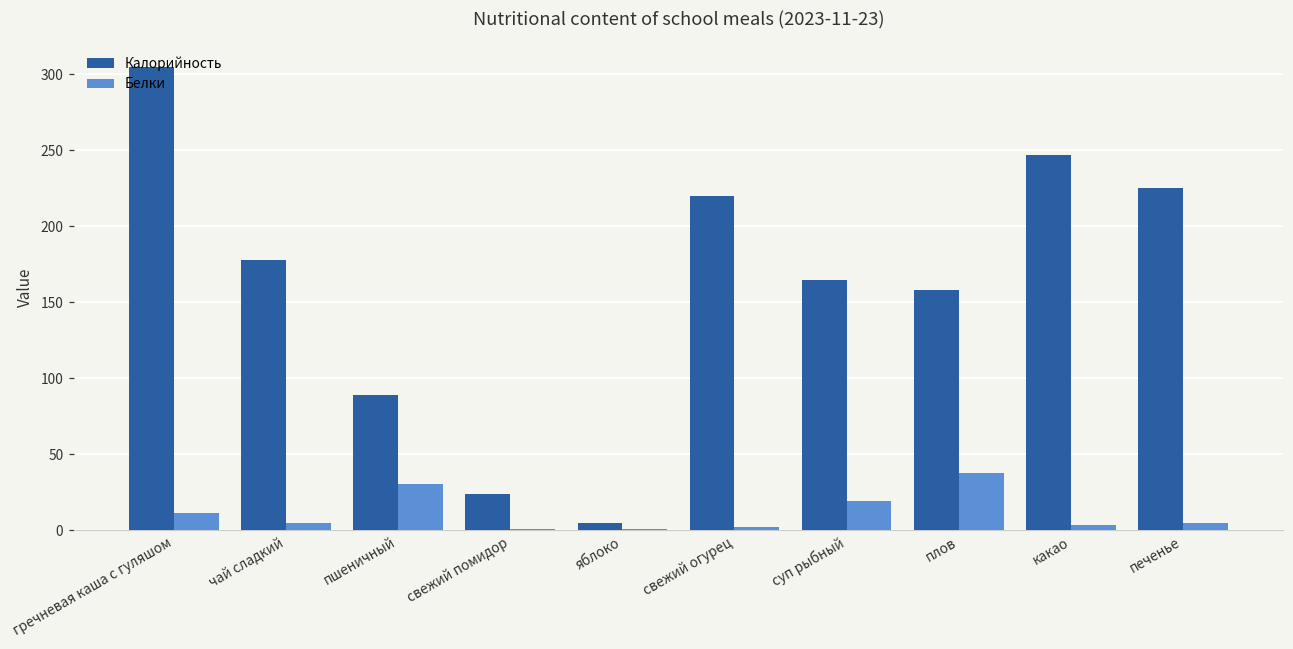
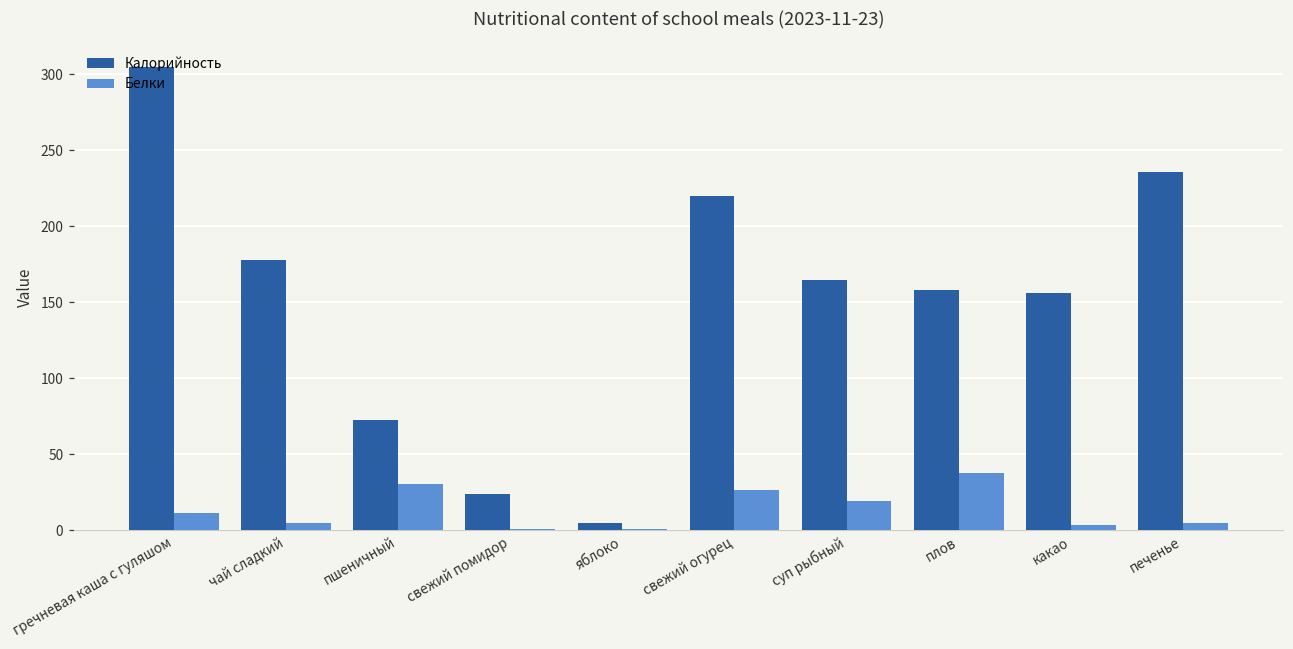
  {
    "Калорийность": {
      "гречневая каша с гуляшом": 305,
      "чай сладкий": 178,
-     "пшеничный": 89,
+     "пшеничный": 73,
      "свежий помидор": 24,
      "яблоко": 5,
      "свежий огурец": 220,
      "суп рыбный": 165,
      "плов": 158,
-     "какао": 247,
-     "печенье": 225
+     "какао": 156,
+     "печенье": 236
    },
    "Белки": {
      "гречневая каша с гуляшом": 12,
      "чай сладкий": 5,
      "пшеничный": 30,
-     "свежий огурец": 2,
+     "свежий огурец": 27,
      "суп рыбный": 20,
      "плов": 37,
      "какао": 4,
      "печенье": 5
    }
  }
